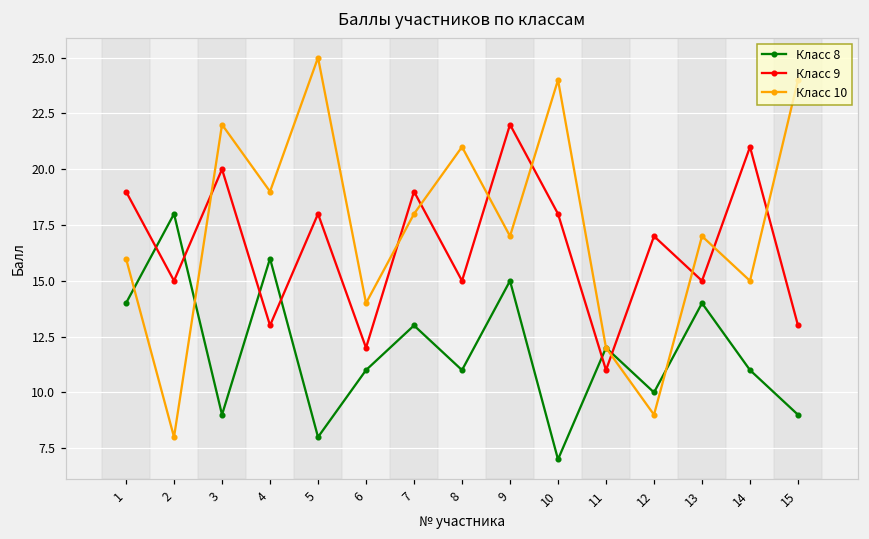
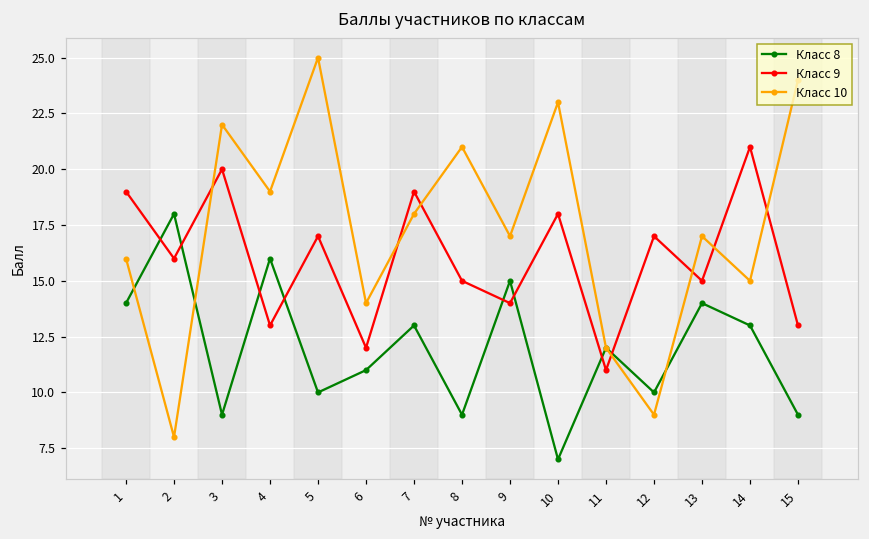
  {
    "Класс 8": {
      "1": 14,
      "2": 18,
      "3": 9,
      "4": 16,
-     "5": 8,
+     "5": 10,
      "6": 11,
      "7": 13,
-     "8": 11,
+     "8": 9,
      "9": 15,
      "10": 7,
      "12": 10,
      "13": 14,
-     "14": 11,
+     "14": 13,
      "15": 9
    },
    "Класс 9": {
      "1": 19,
-     "2": 15,
+     "2": 16,
      "3": 20,
      "4": 13,
-     "5": 18,
+     "5": 17,
      "6": 12,
      "7": 19,
      "8": 15,
-     "9": 22,
+     "9": 14,
      "10": 18,
      "11": 11,
      "12": 17,
      "13": 15,
      "14": 21,
      "15": 13
    },
    "Класс 10": {
      "1": 16,
      "2": 8,
      "3": 22,
      "4": 19,
      "5": 25,
      "6": 14,
      "7": 18,
      "8": 21,
      "9": 17,
-     "10": 24,
+     "10": 23,
      "12": 9,
      "13": 17,
      "14": 15
    }
  }
